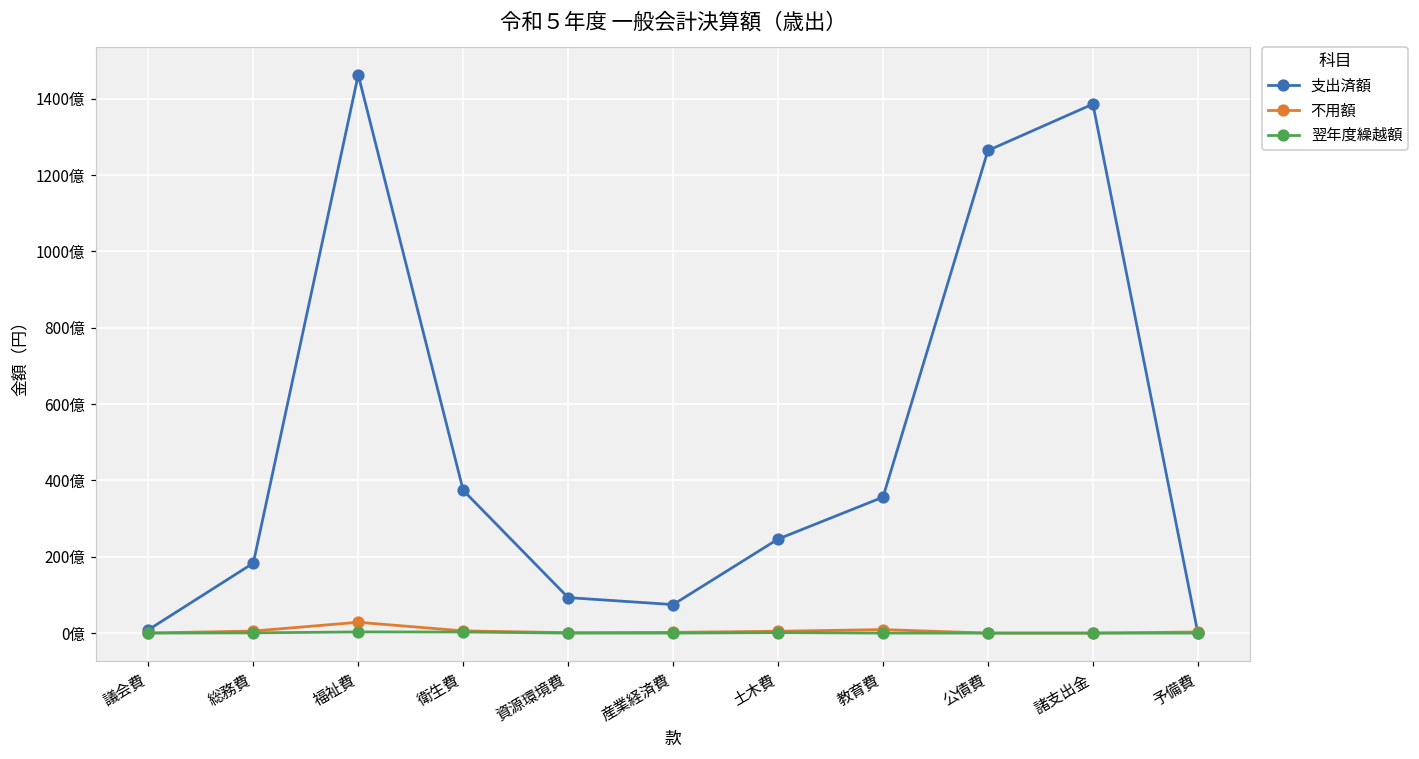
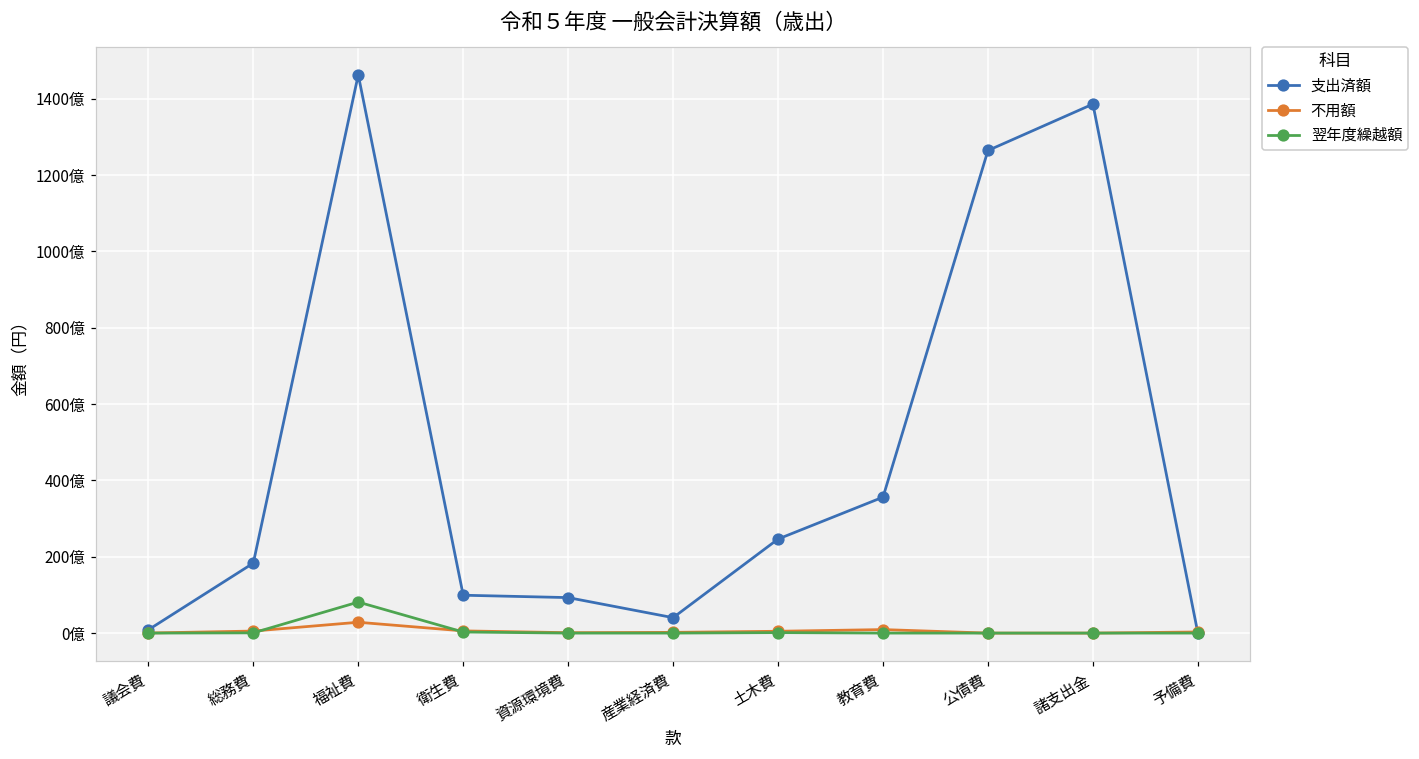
  {
    "支出済額": {
      "議会費": "10億",
      "総務費": "180億",
      "福祉費": "1460億",
-     "衛生費": "370億",
+     "衛生費": "100億",
      "資源環境費": "90億",
-     "産業経済費": "70億",
+     "産業経済費": "40億",
      "土木費": "250億",
      "教育費": "360億",
      "公債費": "1260億",
      "諸支出金": "1390億"
    },
    "不用額": {
      "福祉費": "30億",
      "教育費": "10億"
    },
    "翌年度繰越額": {
-     "福祉費": "0億",
+     "福祉費": "80億",
      "教育費": "0億"
    }
  }
